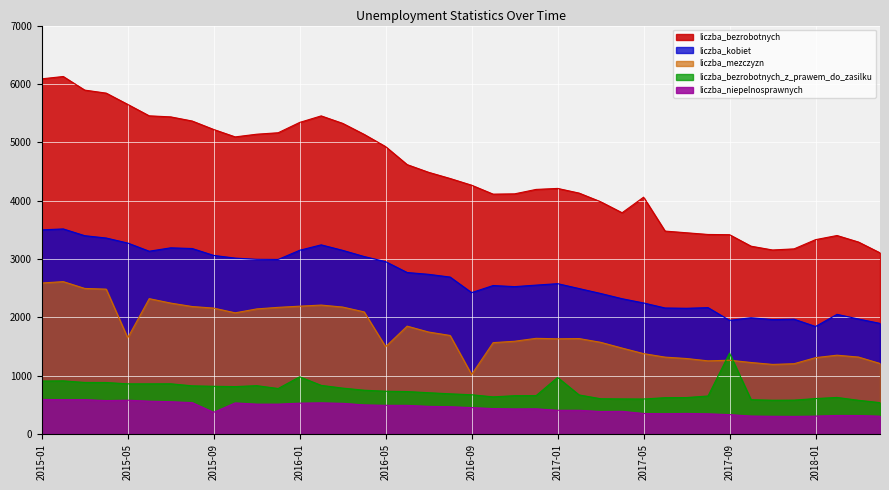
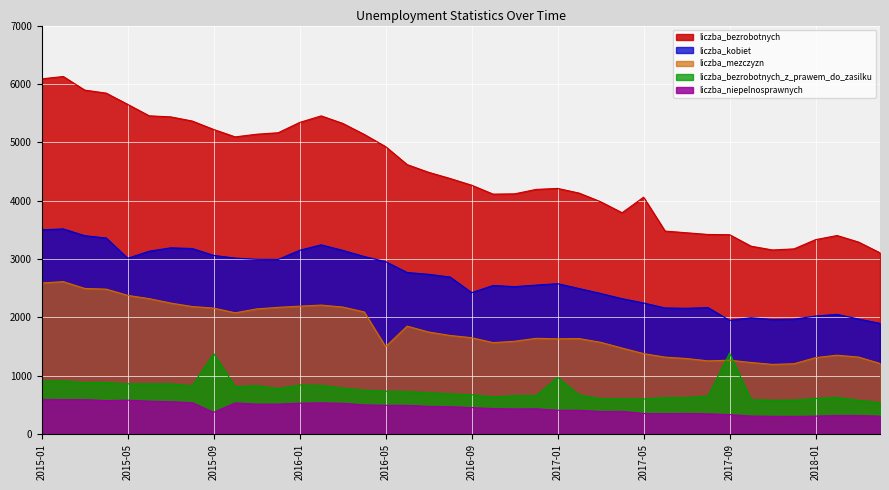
  {
    "liczba_bezrobotnych": {
      "2015-01": 6100,
      "2015-05": 5600,
      "2015-09": 5200,
      "2016-01": 5300,
      "2016-05": 4900,
      "2016-09": 4300,
      "2017-01": 4200,
      "2017-05": 4100,
      "2017-09": 3400,
      "2018-01": 3300
    },
    "liczba_kobiet": {
      "2015-01": 3500,
-     "2015-05": 3300,
+     "2015-05": 3000,
      "2015-09": 3100,
      "2016-01": 3100,
      "2016-05": 3000,
      "2016-09": 2400,
      "2017-01": 2600,
      "2017-05": 2200,
      "2017-09": 1900,
-     "2018-01": 1800
+     "2018-01": 2000
    },
    "liczba_mezczyzn": {
      "2015-01": 2600,
-     "2015-05": 1600,
+     "2015-05": 2400,
      "2015-09": 2200,
      "2016-01": 2200,
      "2016-05": 1500,
-     "2016-09": 1000,
+     "2016-09": 1700,
      "2017-01": 1600,
      "2017-05": 1400,
      "2017-09": 1300,
      "2018-01": 1300
    },
    "liczba_bezrobotnych_z_prawem_do_zasilku": {
      "2015-01": 900,
      "2015-05": 900,
-     "2015-09": 800,
-     "2016-01": 1000,
+     "2015-09": 1400,
+     "2016-01": 800,
      "2016-05": 700,
      "2016-09": 700,
      "2017-01": 1000,
      "2017-05": 600,
      "2017-09": 1400,
      "2018-01": 600
    },
    "liczba_niepelnosprawnych": {
      "2015-01": 600,
      "2015-05": 600,
      "2015-09": 400,
      "2016-01": 500,
      "2016-05": 500,
      "2016-09": 500,
      "2017-01": 400,
      "2017-05": 400,
      "2017-09": 300,
      "2018-01": 300
    }
  }
